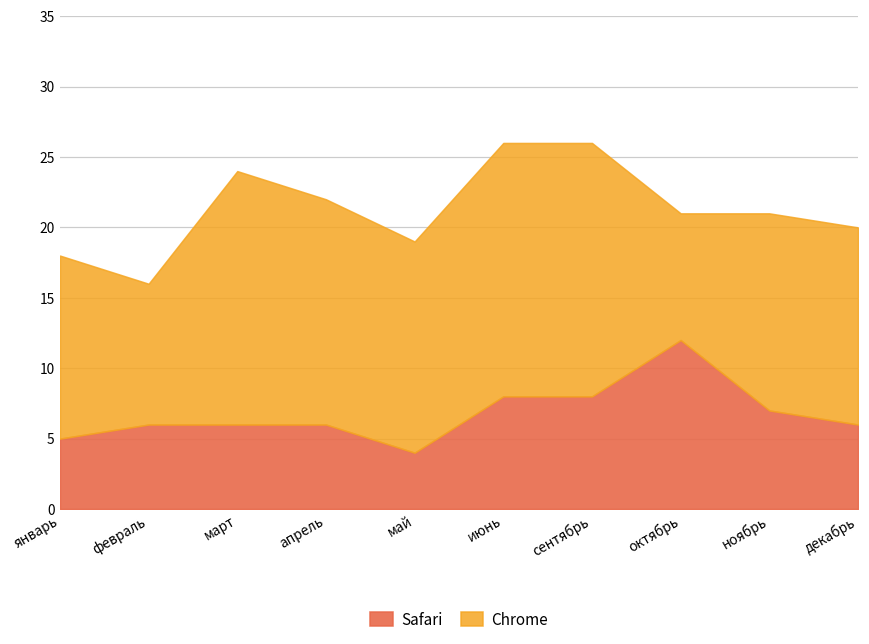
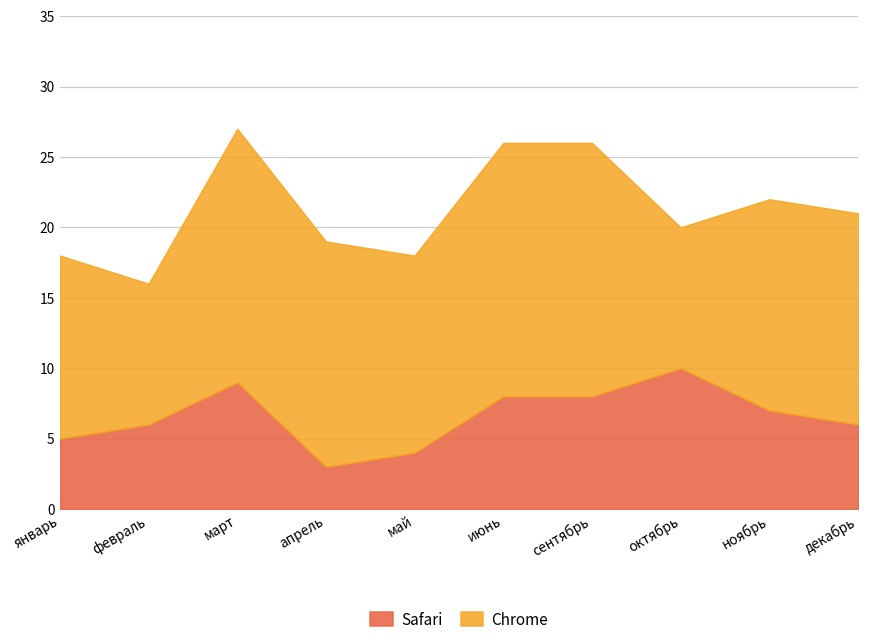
  {
    "Safari": {
      "январь": 5,
      "февраль": 6,
-     "март": 6,
-     "апрель": 6,
+     "март": 9,
+     "апрель": 3,
      "май": 4,
      "июнь": 8,
      "сентябрь": 8,
-     "октябрь": 12,
+     "октябрь": 10,
      "ноябрь": 7,
      "декабрь": 6
    },
    "Chrome": {
      "январь": 13,
      "февраль": 10,
      "март": 18,
      "апрель": 16,
-     "май": 15,
+     "май": 14,
      "июнь": 18,
      "сентябрь": 18,
-     "октябрь": 9,
-     "ноябрь": 14,
-     "декабрь": 14
+     "октябрь": 10,
+     "ноябрь": 15,
+     "декабрь": 15
    }
  }
